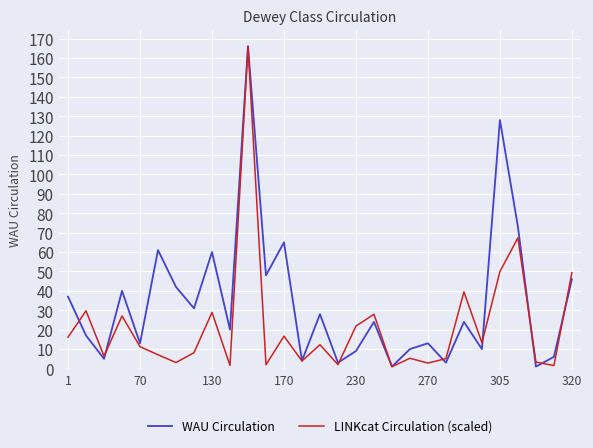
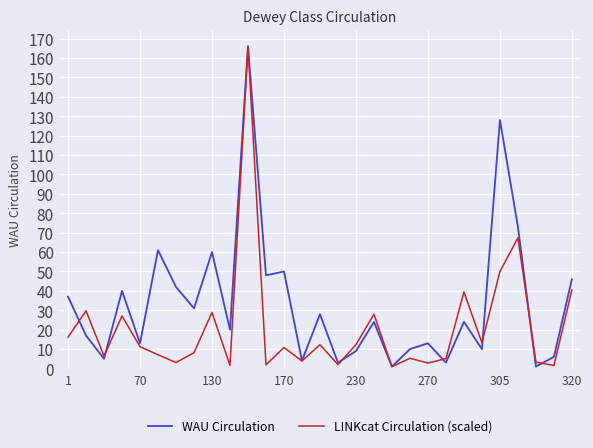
  {
    "WAU Circulation": {
      "1": 37,
      "70": 13,
      "130": 60,
-     "170": 65,
+     "170": 50,
      "230": 9,
      "270": 13,
      "305": 128,
      "320": 46
    },
    "LINKcat Circulation (scaled)": {
      "1": 16,
      "70": 11,
      "130": 29,
-     "170": 17,
-     "230": 22,
+     "170": 11,
+     "230": 12,
      "270": 3,
      "305": 50,
-     "320": 49
+     "320": 40
    }
  }
